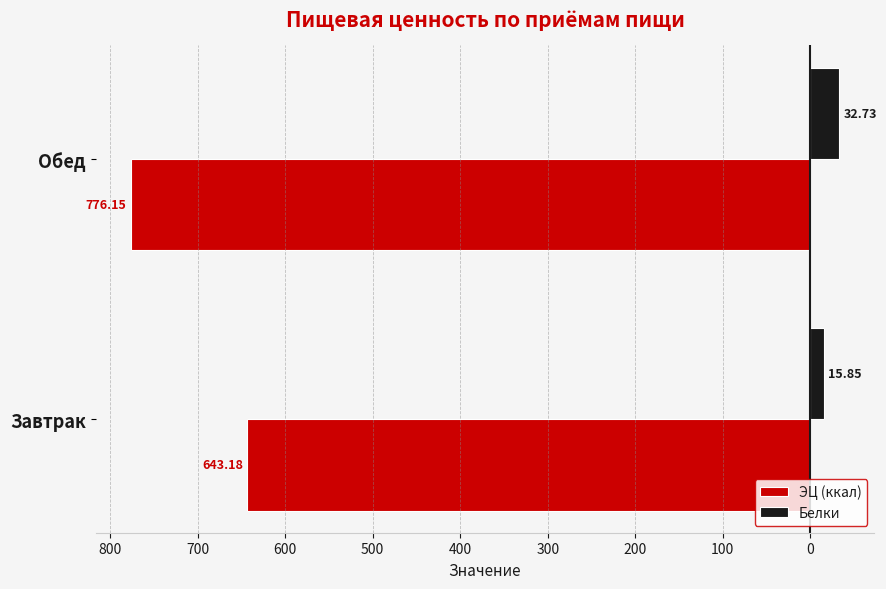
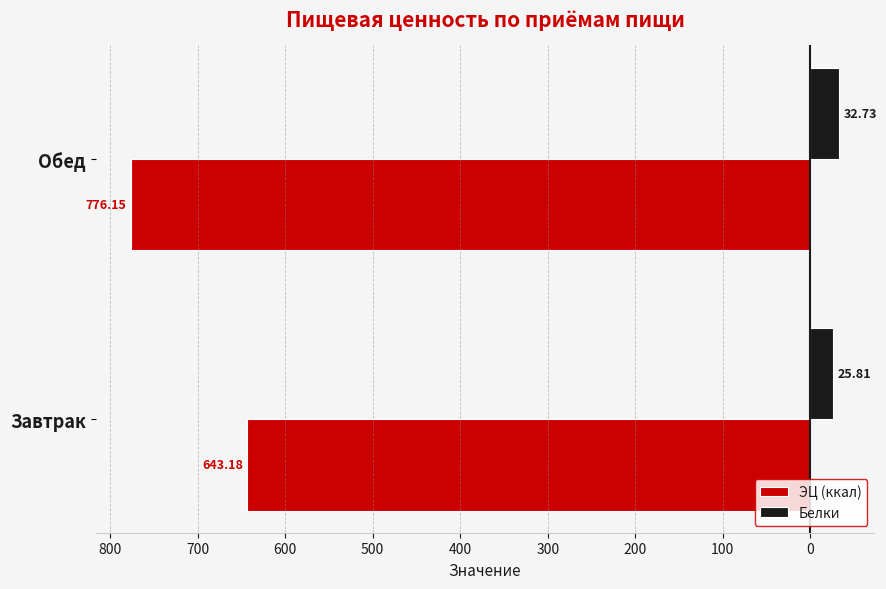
  {
    "Белки": {
      "Обед": 32.73,
-     "Завтрак": 15.85
+     "Завтрак": 25.81
    }
  }
